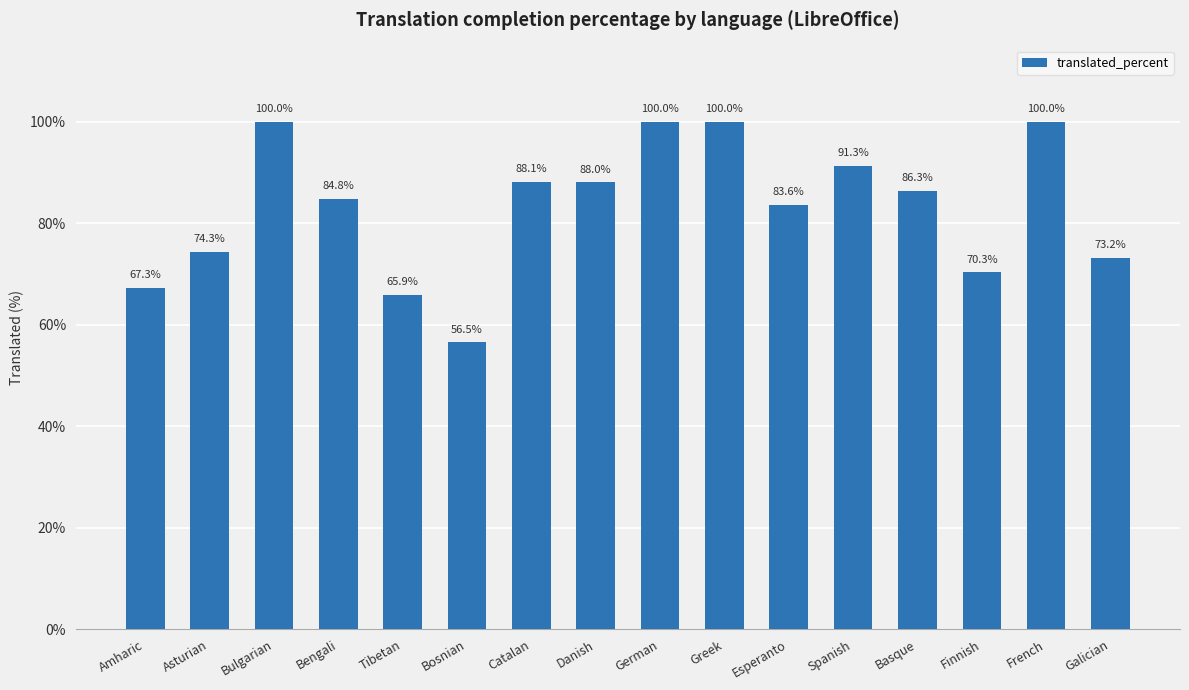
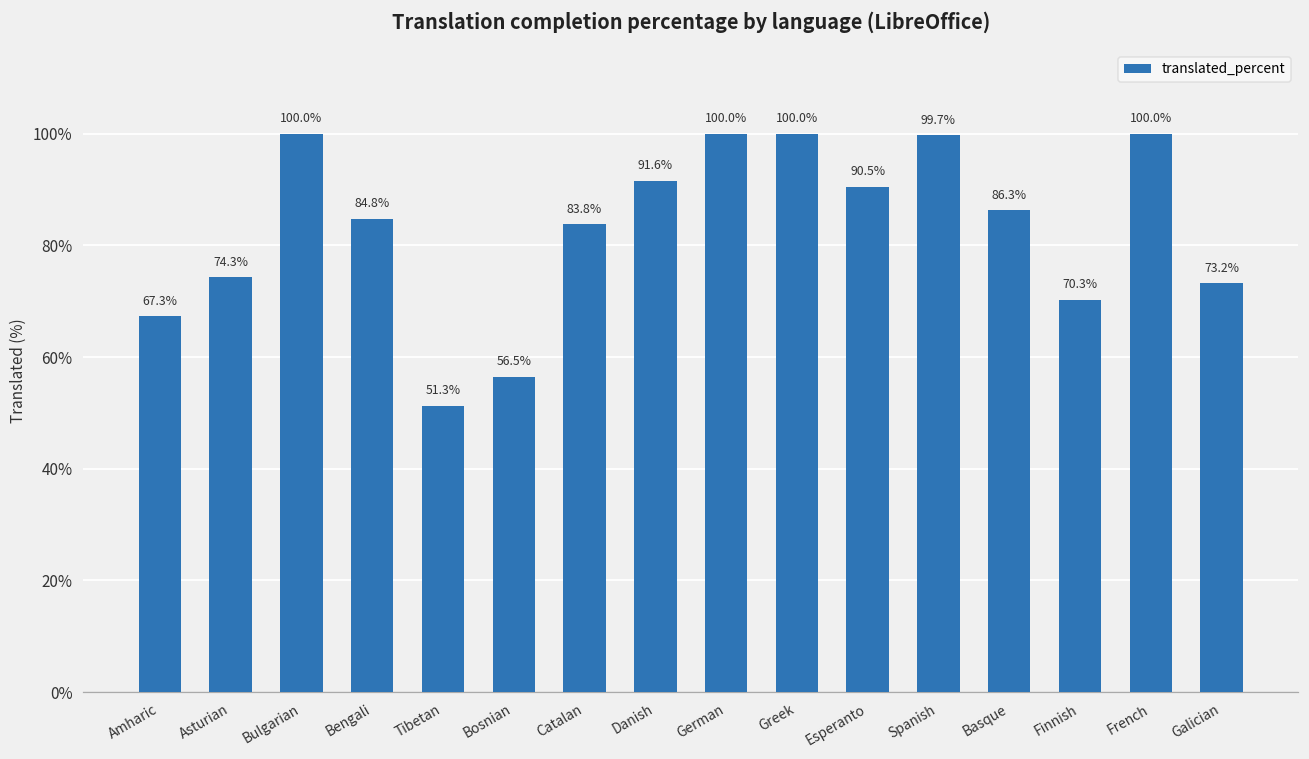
  {
    "Amharic": "67.3%",
    "Asturian": "74.3%",
    "Bulgarian": "100.0%",
    "Bengali": "84.8%",
-   "Tibetan": "65.9%",
+   "Tibetan": "51.3%",
    "Bosnian": "56.5%",
-   "Catalan": "88.1%",
-   "Danish": "88.0%",
+   "Catalan": "83.8%",
+   "Danish": "91.6%",
    "German": "100.0%",
    "Greek": "100.0%",
-   "Esperanto": "83.6%",
-   "Spanish": "91.3%",
+   "Esperanto": "90.5%",
+   "Spanish": "99.7%",
    "Basque": "86.3%",
    "Finnish": "70.3%",
    "French": "100.0%",
    "Galician": "73.2%"
  }
